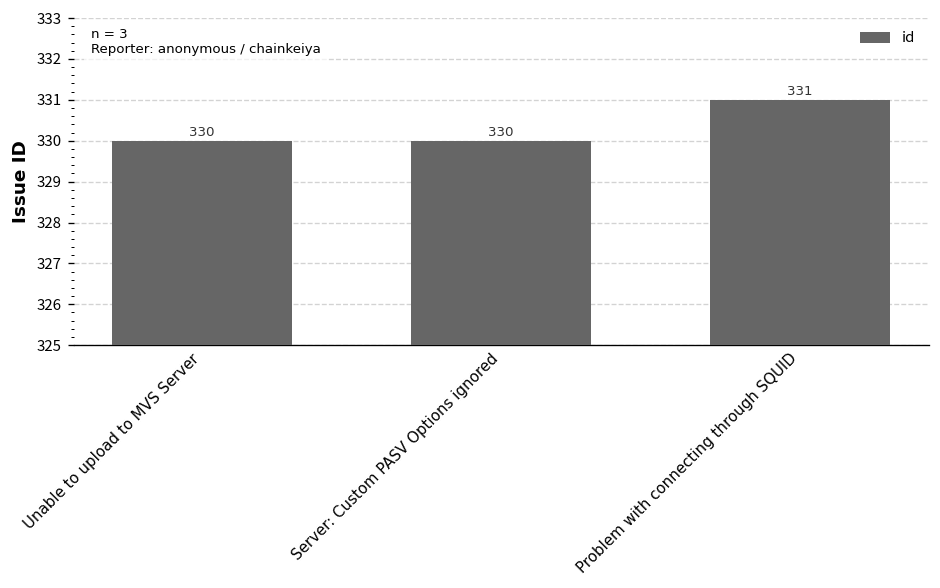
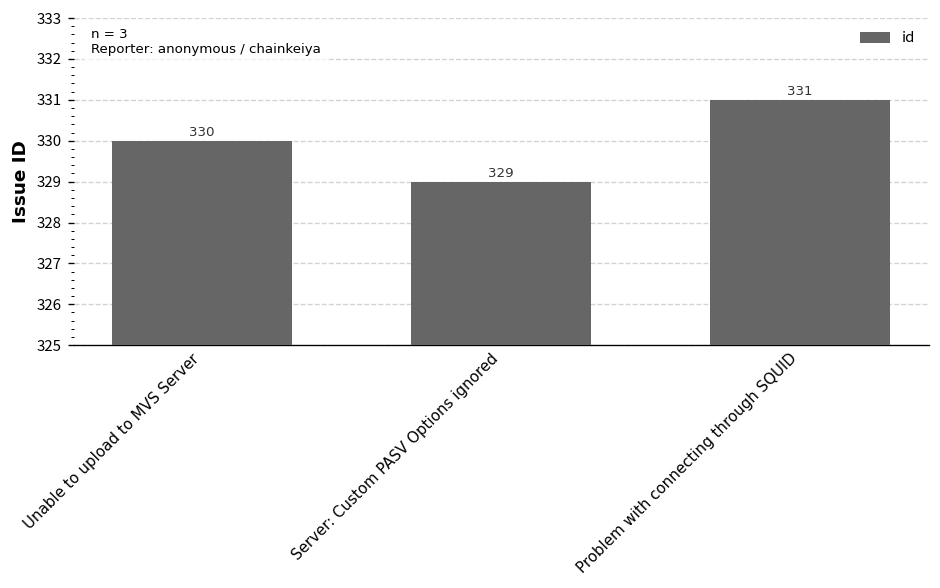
  {
    "Unable to upload to MVS Server": 330,
-   "Server: Custom PASV Options ignored": 330,
+   "Server: Custom PASV Options ignored": 329,
    "Problem with connecting through SQUID": 331
  }
